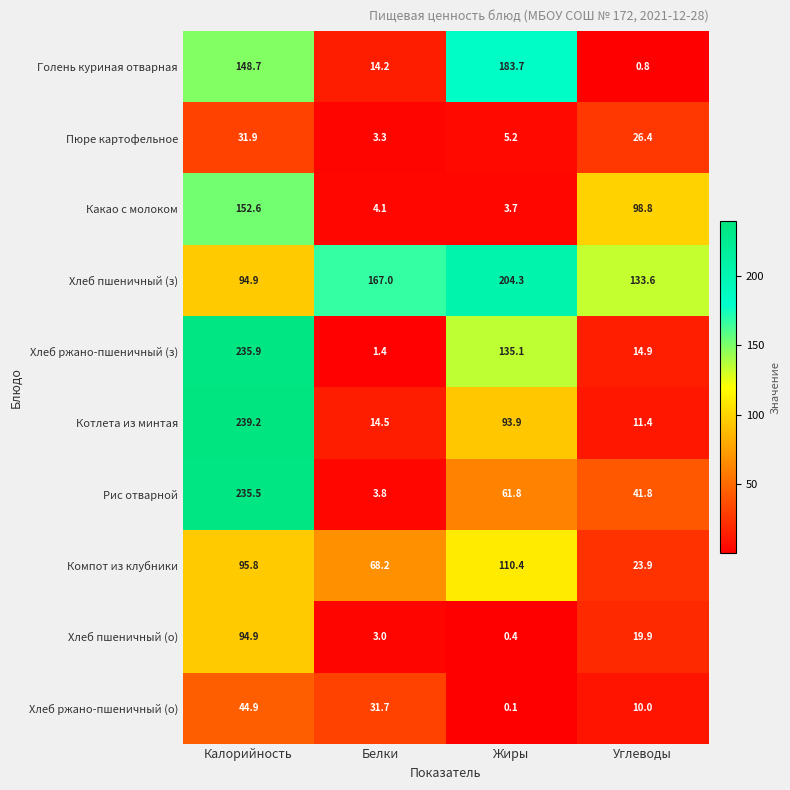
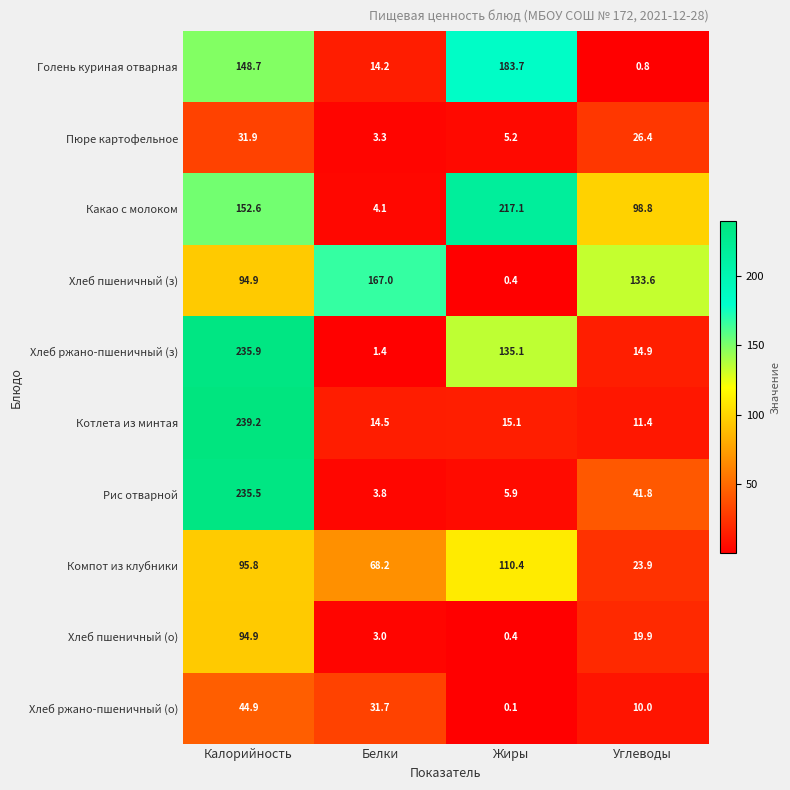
  {
    "Голень куриная отварная": {
      "Калорийность": 148.7,
      "Белки": 14.2,
      "Жиры": 183.7,
      "Углеводы": 0.8
    },
    "Пюре картофельное": {
      "Калорийность": 31.9,
      "Белки": 3.3,
      "Жиры": 5.2,
      "Углеводы": 26.4
    },
    "Какао с молоком": {
      "Калорийность": 152.6,
      "Белки": 4.1,
-     "Жиры": 3.7,
+     "Жиры": 217.1,
      "Углеводы": 98.8
    },
    "Хлеб пшеничный (з)": {
      "Калорийность": 94.9,
      "Белки": 167.0,
-     "Жиры": 204.3,
+     "Жиры": 0.4,
      "Углеводы": 133.6
    },
    "Хлеб ржано-пшеничный (з)": {
      "Калорийность": 235.9,
      "Белки": 1.4,
      "Жиры": 135.1,
      "Углеводы": 14.9
    },
    "Котлета из минтая": {
      "Калорийность": 239.2,
      "Белки": 14.5,
-     "Жиры": 93.9,
+     "Жиры": 15.1,
      "Углеводы": 11.4
    },
    "Рис отварной": {
      "Калорийность": 235.5,
      "Белки": 3.8,
-     "Жиры": 61.8,
+     "Жиры": 5.9,
      "Углеводы": 41.8
    },
    "Компот из клубники": {
      "Калорийность": 95.8,
      "Белки": 68.2,
      "Жиры": 110.4,
      "Углеводы": 23.9
    },
    "Хлеб пшеничный (о)": {
      "Калорийность": 94.9,
      "Белки": 3.0,
      "Жиры": 0.4,
      "Углеводы": 19.9
    },
    "Хлеб ржано-пшеничный (о)": {
      "Калорийность": 44.9,
      "Белки": 31.7,
      "Жиры": 0.1,
      "Углеводы": 10.0
    }
  }
